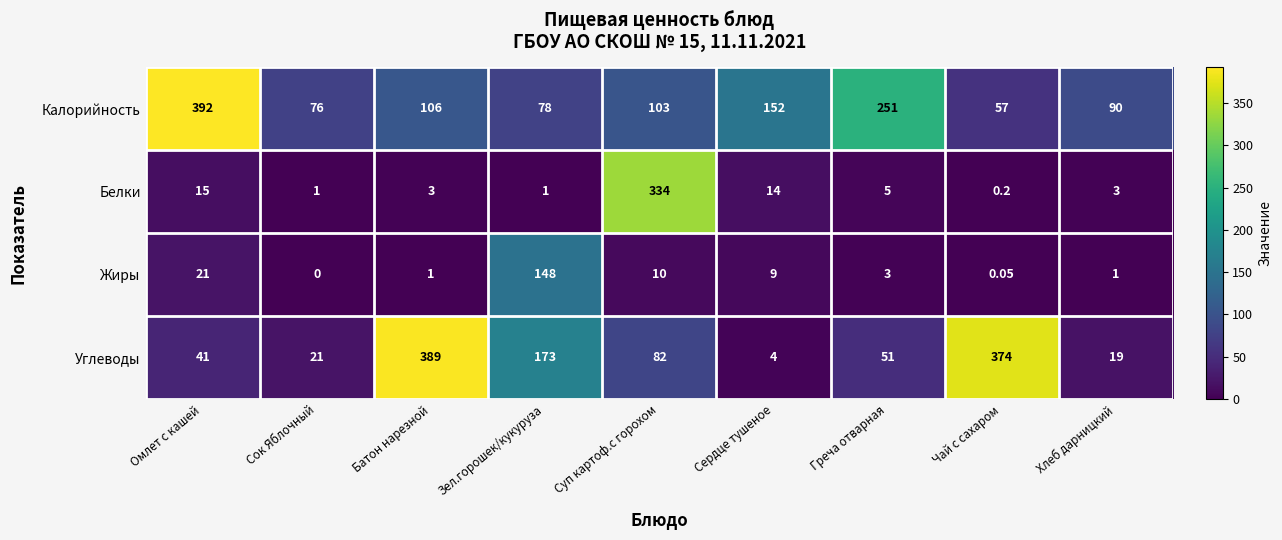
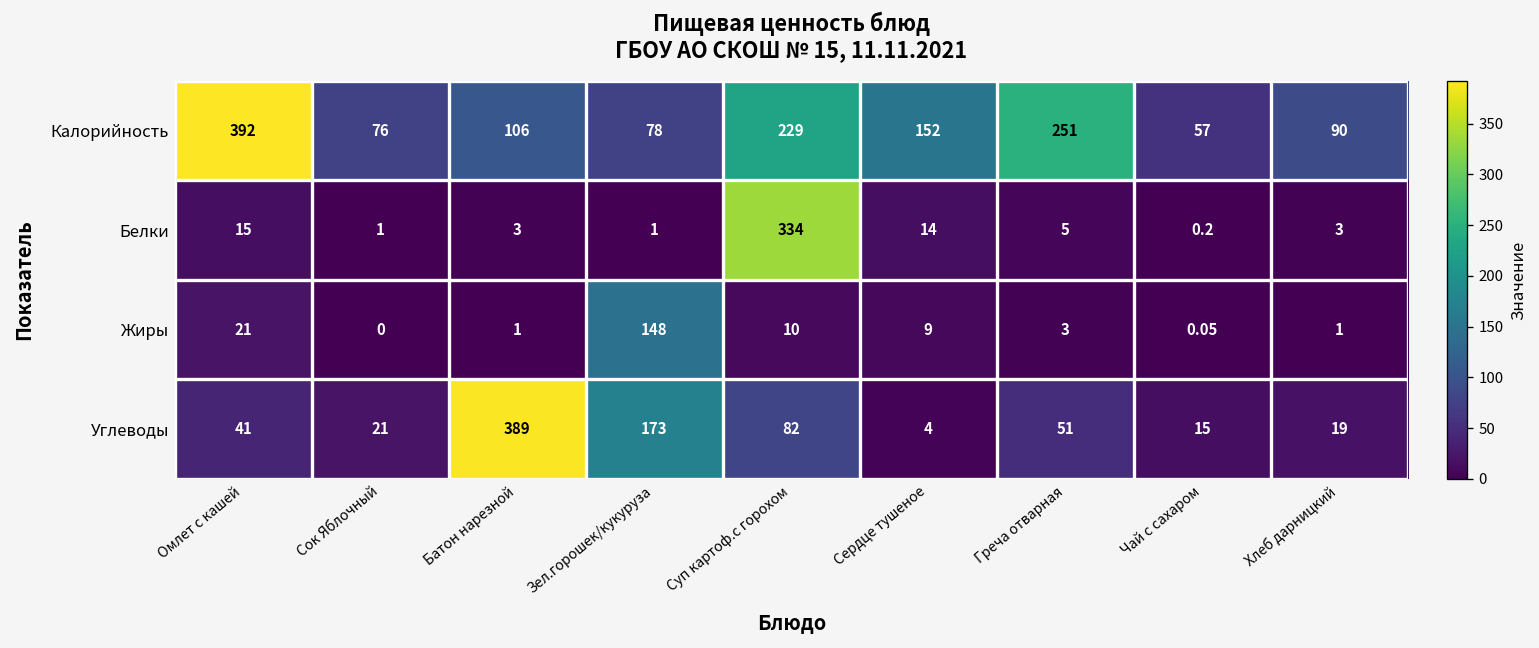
  {
    "Калорийность": {
      "Омлет с кашей": 392,
      "Сок Яблочный": 76,
      "Батон нарезной": 106,
      "Зел.горошек/кукуруза": 78,
-     "Суп картоф.с горохом": 103,
+     "Суп картоф.с горохом": 229,
      "Сердце тушеное": 152,
      "Греча отварная": 251,
      "Чай с сахаром": 57,
      "Хлеб дарницкий": 90
    },
    "Белки": {
      "Омлет с кашей": 15,
      "Сок Яблочный": 1,
      "Батон нарезной": 3,
      "Зел.горошек/кукуруза": 1,
      "Суп картоф.с горохом": 334,
      "Сердце тушеное": 14,
      "Греча отварная": 5,
      "Чай с сахаром": 0.2,
      "Хлеб дарницкий": 3
    },
    "Жиры": {
      "Омлет с кашей": 21,
      "Сок Яблочный": 0,
      "Батон нарезной": 1,
      "Зел.горошек/кукуруза": 148,
      "Суп картоф.с горохом": 10,
      "Сердце тушеное": 9,
      "Греча отварная": 3,
      "Чай с сахаром": 0.05,
      "Хлеб дарницкий": 1
    },
    "Углеводы": {
      "Омлет с кашей": 41,
      "Сок Яблочный": 21,
      "Батон нарезной": 389,
      "Зел.горошек/кукуруза": 173,
      "Суп картоф.с горохом": 82,
      "Сердце тушеное": 4,
      "Греча отварная": 51,
-     "Чай с сахаром": 374,
+     "Чай с сахаром": 15,
      "Хлеб дарницкий": 19
    }
  }
